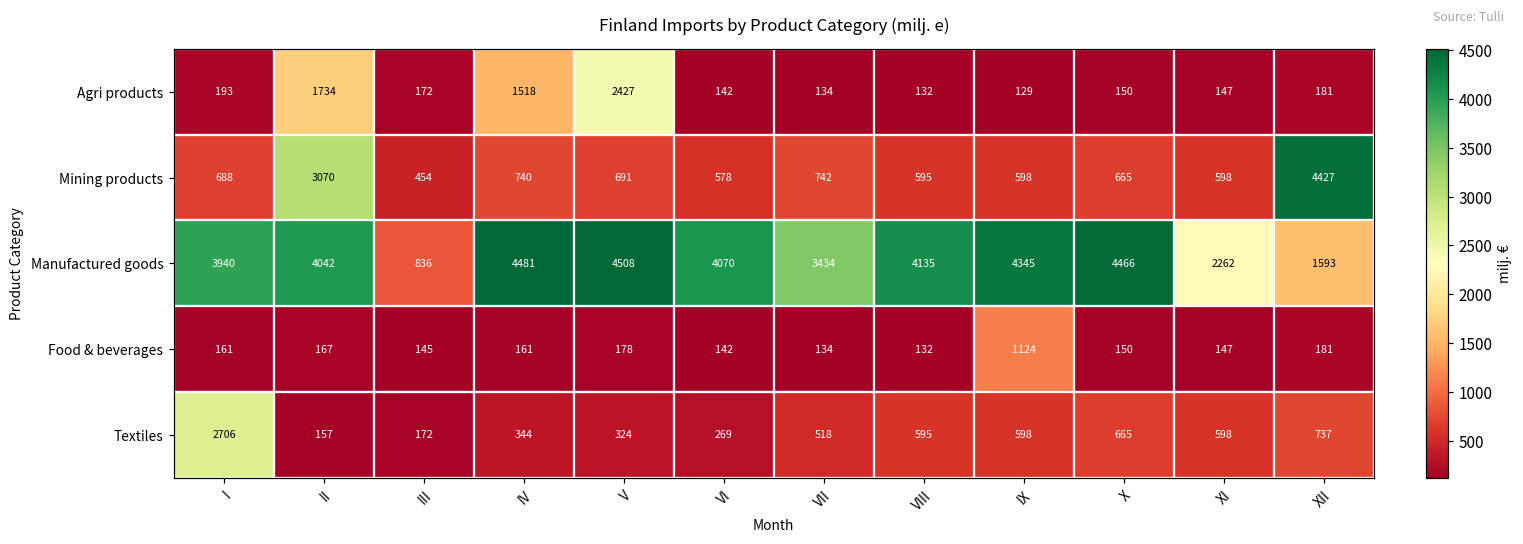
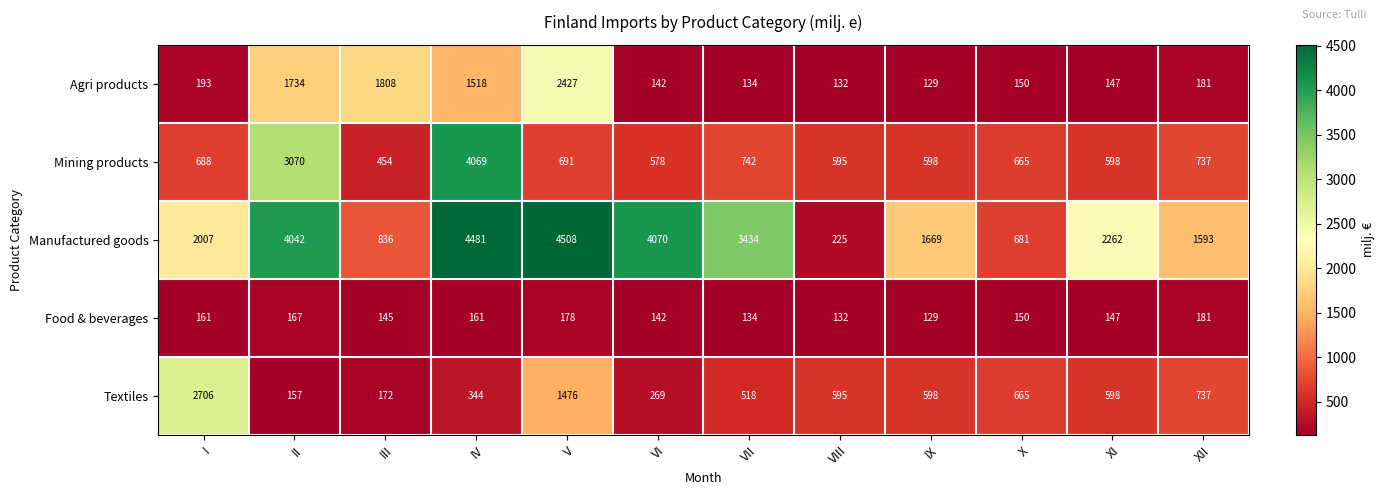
  {
    "Agri products": {
      "I": 193,
      "II": 1734,
-     "III": 172,
+     "III": 1808,
      "IV": 1518,
      "V": 2427,
      "VI": 142,
      "VII": 134,
      "VIII": 132,
      "IX": 129,
      "X": 150,
      "XI": 147,
      "XII": 181
    },
    "Mining products": {
      "I": 688,
      "II": 3070,
      "III": 454,
-     "IV": 740,
+     "IV": 4069,
      "V": 691,
      "VI": 578,
      "VII": 742,
      "VIII": 595,
      "IX": 598,
      "X": 665,
      "XI": 598,
-     "XII": 4427
+     "XII": 737
    },
    "Manufactured goods": {
-     "I": 3940,
+     "I": 2007,
      "II": 4042,
      "III": 836,
      "IV": 4481,
      "V": 4508,
      "VI": 4070,
      "VII": 3434,
-     "VIII": 4135,
-     "IX": 4345,
-     "X": 4466,
+     "VIII": 225,
+     "IX": 1669,
+     "X": 681,
      "XI": 2262,
      "XII": 1593
    },
    "Food & beverages": {
      "I": 161,
      "II": 167,
      "III": 145,
      "IV": 161,
      "V": 178,
      "VI": 142,
      "VII": 134,
      "VIII": 132,
-     "IX": 1124,
+     "IX": 129,
      "X": 150,
      "XI": 147,
      "XII": 181
    },
    "Textiles": {
      "I": 2706,
      "II": 157,
      "III": 172,
      "IV": 344,
-     "V": 324,
+     "V": 1476,
      "VI": 269,
      "VII": 518,
      "VIII": 595,
      "IX": 598,
      "X": 665,
      "XI": 598,
      "XII": 737
    }
  }
